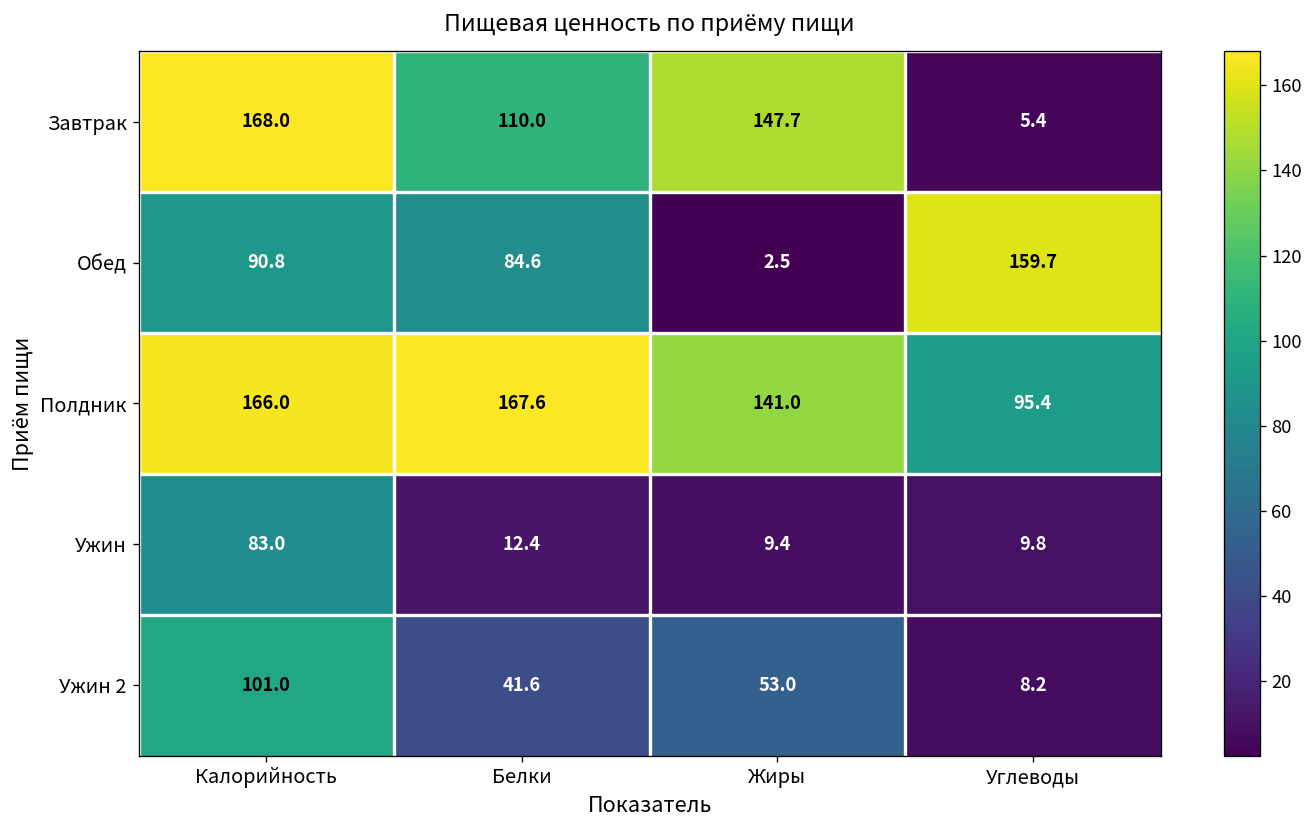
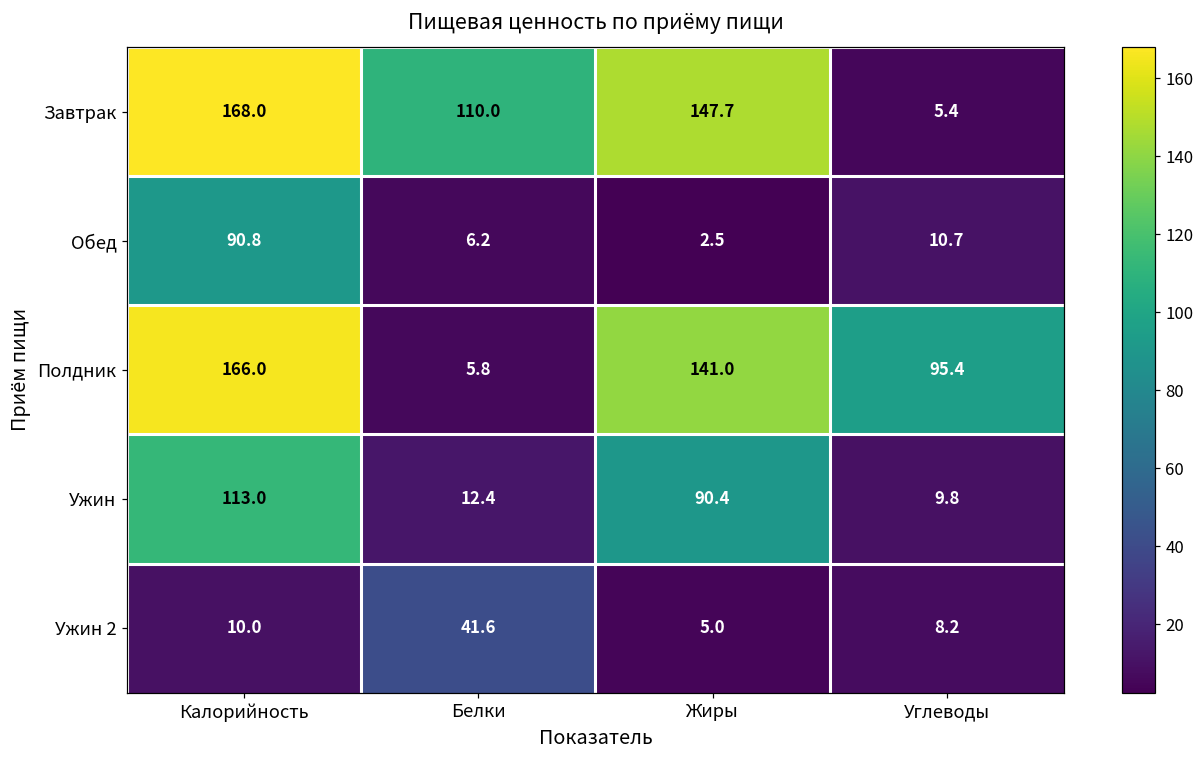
  {
    "Завтрак": {
      "Калорийность": 168.0,
      "Белки": 110.0,
      "Жиры": 147.7,
      "Углеводы": 5.4
    },
    "Обед": {
      "Калорийность": 90.8,
-     "Белки": 84.6,
+     "Белки": 6.2,
      "Жиры": 2.5,
-     "Углеводы": 159.7
+     "Углеводы": 10.7
    },
    "Полдник": {
      "Калорийность": 166.0,
-     "Белки": 167.6,
+     "Белки": 5.8,
      "Жиры": 141.0,
      "Углеводы": 95.4
    },
    "Ужин": {
-     "Калорийность": 83.0,
+     "Калорийность": 113.0,
      "Белки": 12.4,
-     "Жиры": 9.4,
+     "Жиры": 90.4,
      "Углеводы": 9.8
    },
    "Ужин 2": {
-     "Калорийность": 101.0,
+     "Калорийность": 10.0,
      "Белки": 41.6,
-     "Жиры": 53.0,
+     "Жиры": 5.0,
      "Углеводы": 8.2
    }
  }
